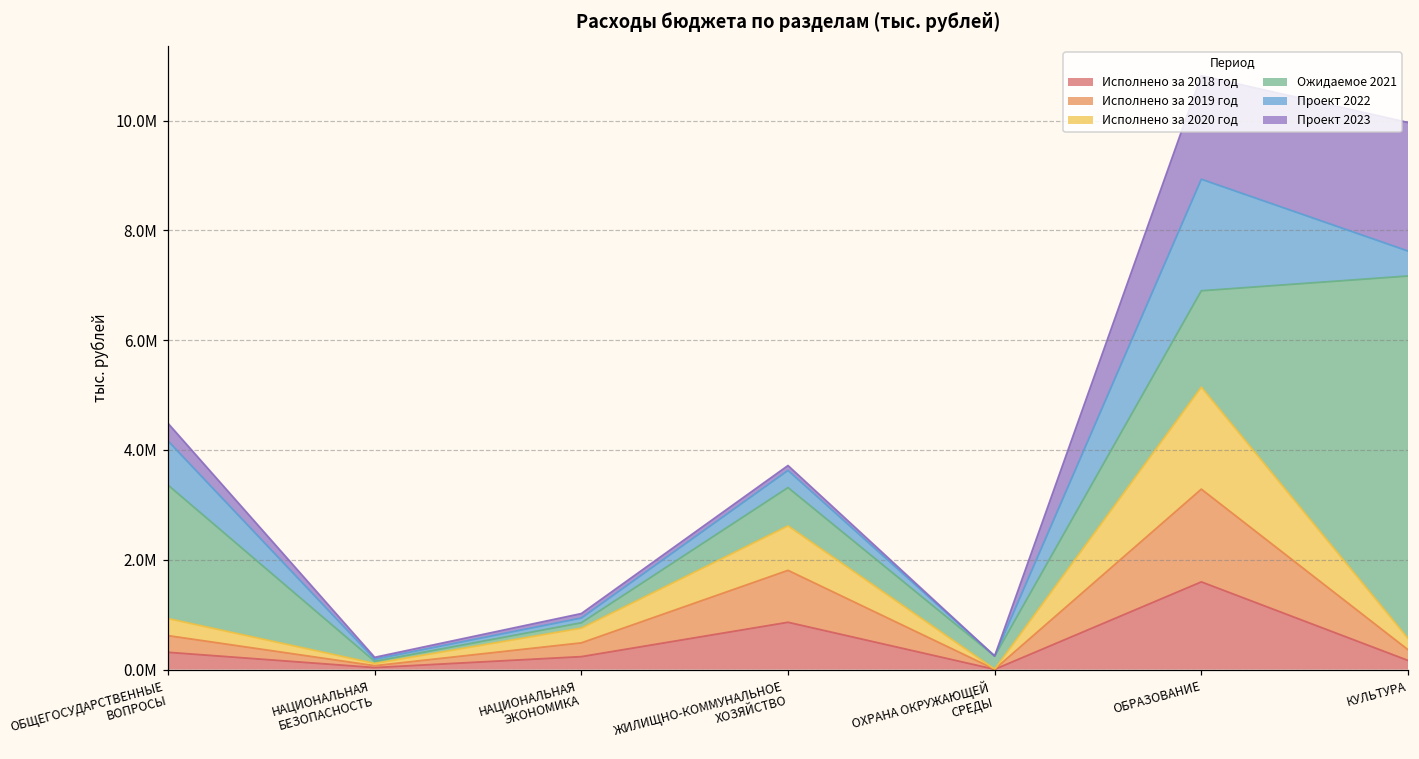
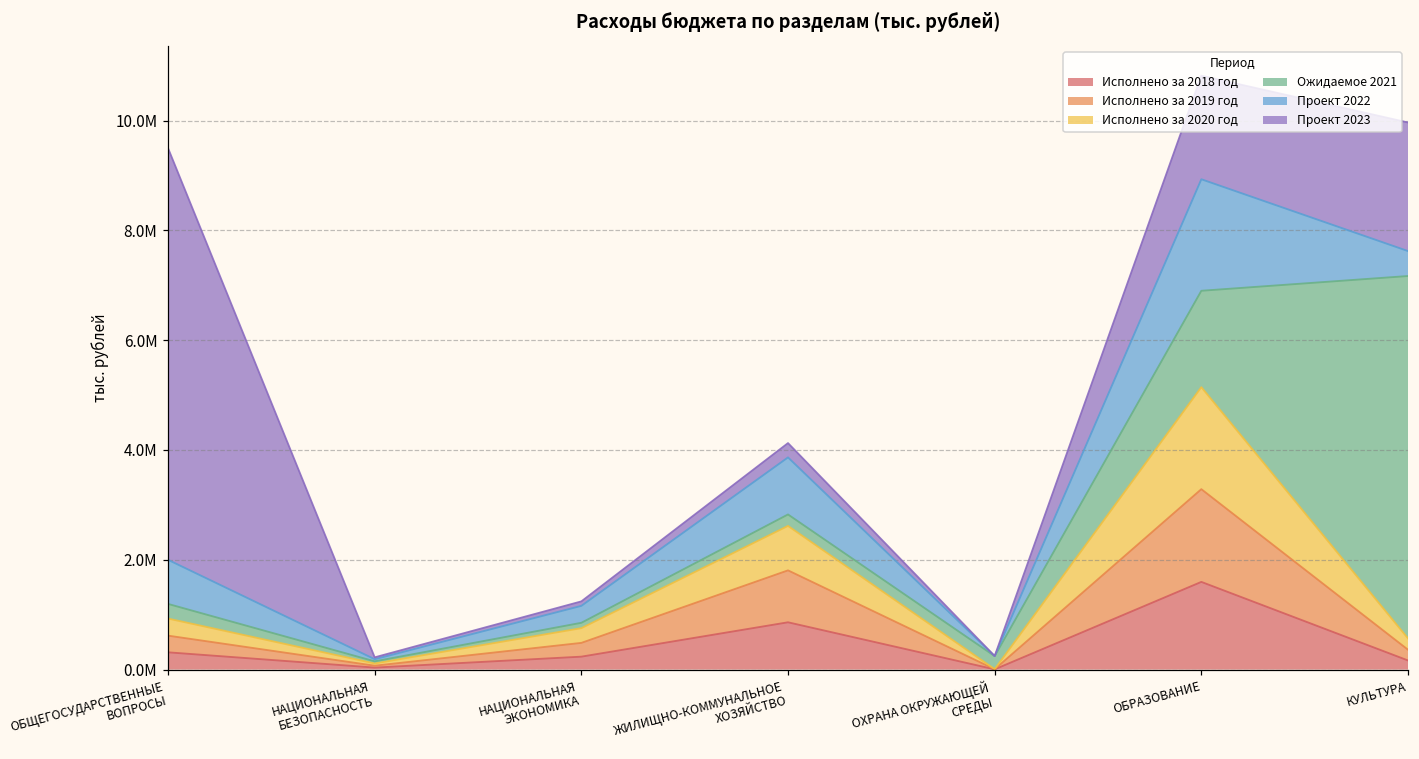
  {
    "Ожидаемое 2021": {
-     "ОБЩЕГОСУДАРСТВЕННЫЕ ВОПРОСЫ": 2400000,
+     "ОБЩЕГОСУДАРСТВЕННЫЕ ВОПРОСЫ": 300000,
      "НАЦИОНАЛЬНАЯ ЭКОНОМИКА": 100000,
-     "ЖИЛИЩНО-КОММУНАЛЬНОЕ ХОЗЯЙСТВО": 700000,
+     "ЖИЛИЩНО-КОММУНАЛЬНОЕ ХОЗЯЙСТВО": 200000,
      "ОБРАЗОВАНИЕ": 1800000,
      "КУЛЬТУРА": 6600000
    },
    "Проект 2022": {
      "ОБЩЕГОСУДАРСТВЕННЫЕ ВОПРОСЫ": 800000,
-     "НАЦИОНАЛЬНАЯ ЭКОНОМИКА": 100000,
-     "ЖИЛИЩНО-КОММУНАЛЬНОЕ ХОЗЯЙСТВО": 300000,
+     "НАЦИОНАЛЬНАЯ ЭКОНОМИКА": 300000,
+     "ЖИЛИЩНО-КОММУНАЛЬНОЕ ХОЗЯЙСТВО": 1000000,
      "ОБРАЗОВАНИЕ": 2000000,
      "КУЛЬТУРА": 500000
    },
    "Проект 2023": {
-     "ОБЩЕГОСУДАРСТВЕННЫЕ ВОПРОСЫ": 300000,
+     "ОБЩЕГОСУДАРСТВЕННЫЕ ВОПРОСЫ": 7500000,
      "НАЦИОНАЛЬНАЯ ЭКОНОМИКА": 100000,
-     "ЖИЛИЩНО-КОММУНАЛЬНОЕ ХОЗЯЙСТВО": 100000,
+     "ЖИЛИЩНО-КОММУНАЛЬНОЕ ХОЗЯЙСТВО": 300000,
      "КУЛЬТУРА": 2300000
    }
  }
